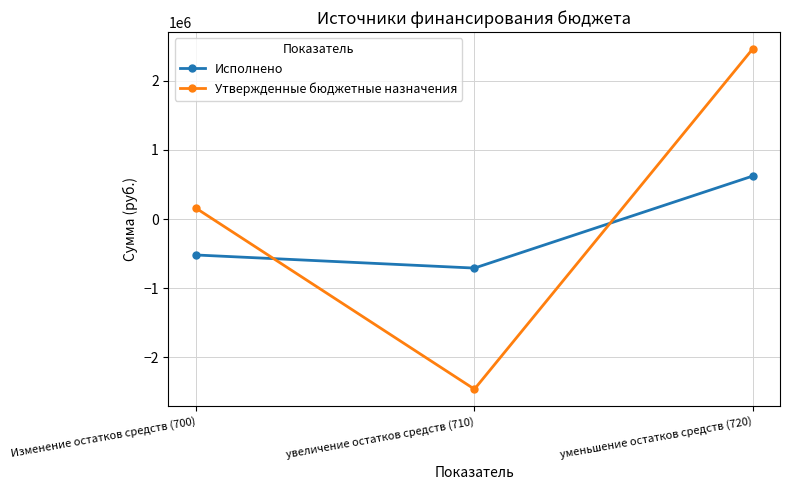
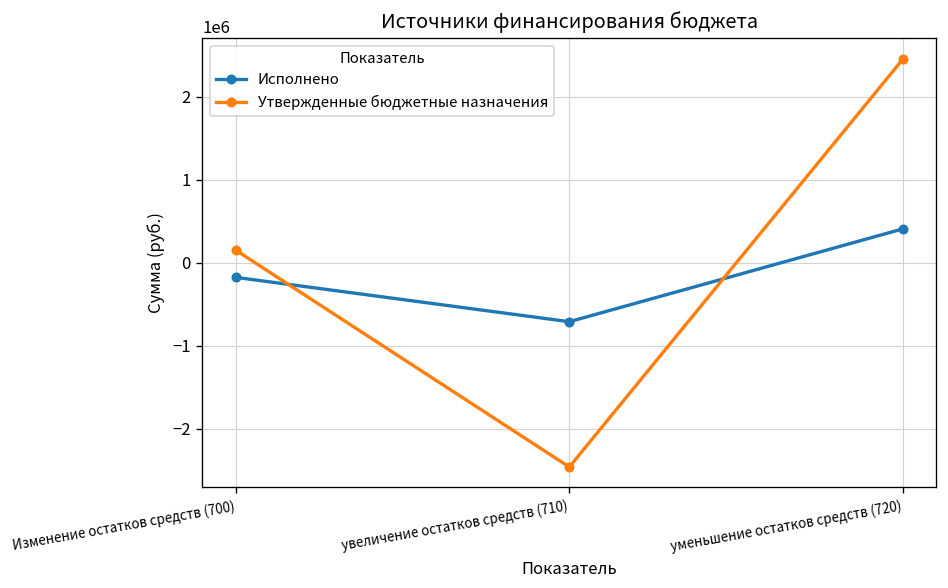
  {
    "Исполнено": {
-     "Изменение остатков средств (700)": -500000,
+     "Изменение остатков средств (700)": -200000,
      "увеличение остатков средств (710)": -700000,
-     "уменьшение остатков средств (720)": 600000
+     "уменьшение остатков средств (720)": 400000
    },
    "Утвержденные бюджетные назначения": {
      "Изменение остатков средств (700)": 200000,
      "увеличение остатков средств (710)": -2500000,
      "уменьшение остатков средств (720)": 2500000
    }
  }
